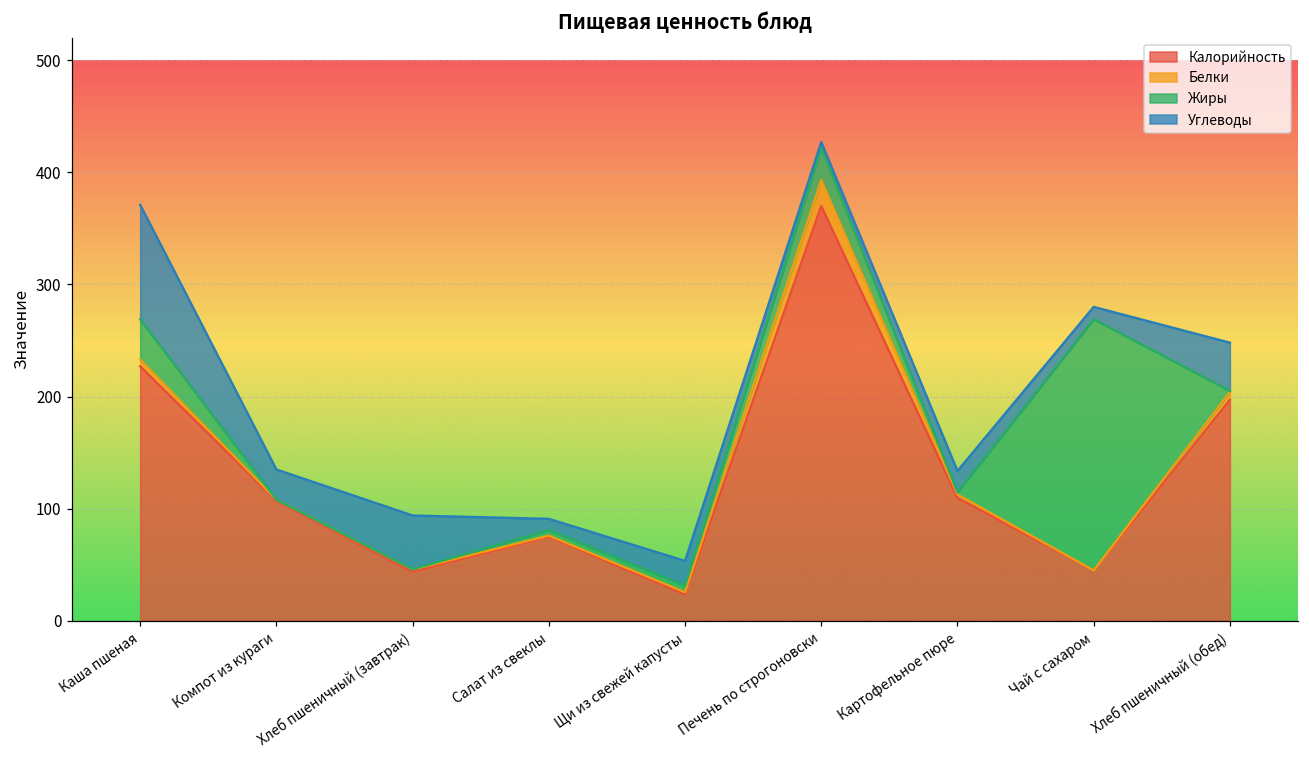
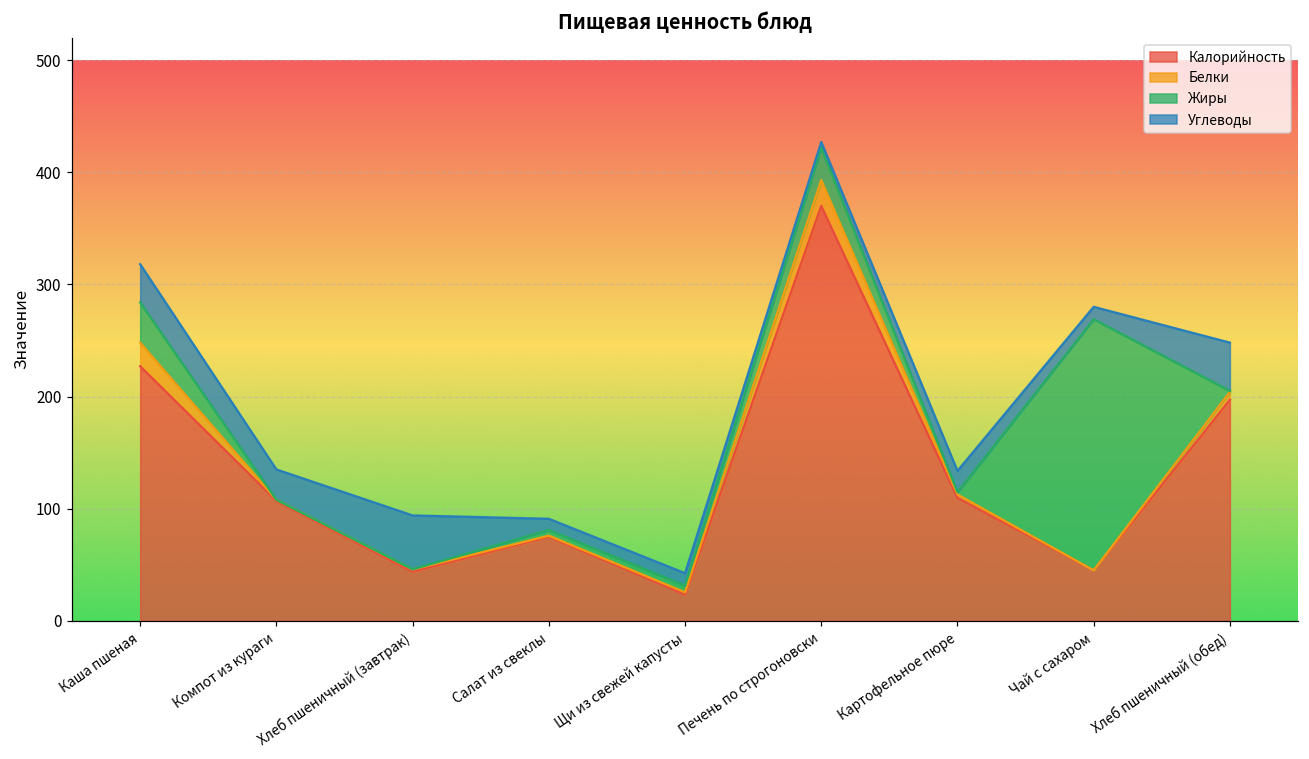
  {
    "Калорийность": {
      "Каша пшеная": 227,
      "Печень по строгоновски": 370,
      "Картофельное пюре": 110,
      "Хлеб пшеничный (обед)": 197
    },
    "Белки": {
-     "Каша пшеная": 6,
+     "Каша пшеная": 21,
      "Печень по строгоновски": 23
    },
    "Жиры": {
      "Каша пшеная": 36,
      "Салат из свеклы": 5,
      "Щи из свежей капусты": 6,
      "Печень по строгоновски": 29,
      "Чай с сахаром": 224
    },
    "Углеводы": {
-     "Каша пшеная": 102,
+     "Каша пшеная": 34,
      "Компот из кураги": 27,
      "Хлеб пшеничный (завтрак)": 48,
      "Салат из свеклы": 10,
-     "Щи из свежей капусты": 22,
+     "Щи из свежей капусты": 11,
      "Печень по строгоновски": 5,
      "Картофельное пюре": 19,
      "Чай с сахаром": 11,
      "Хлеб пшеничный (обед)": 43
    }
  }
